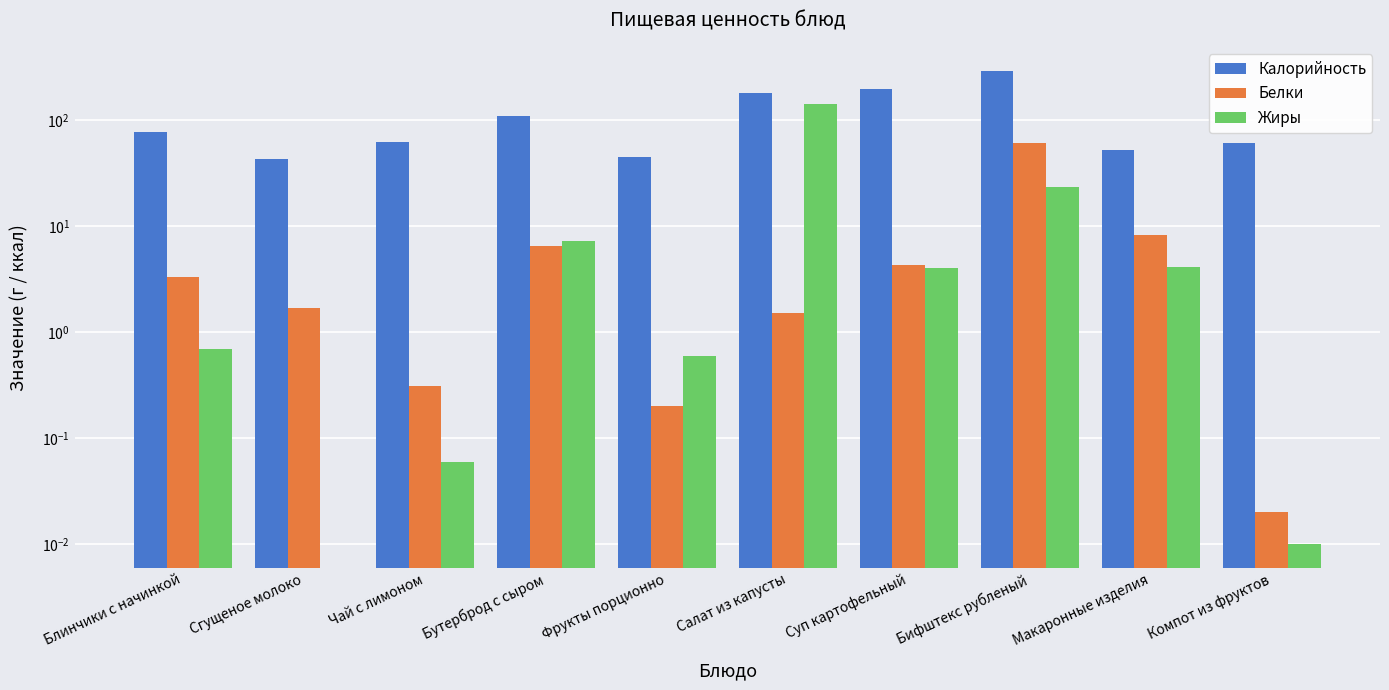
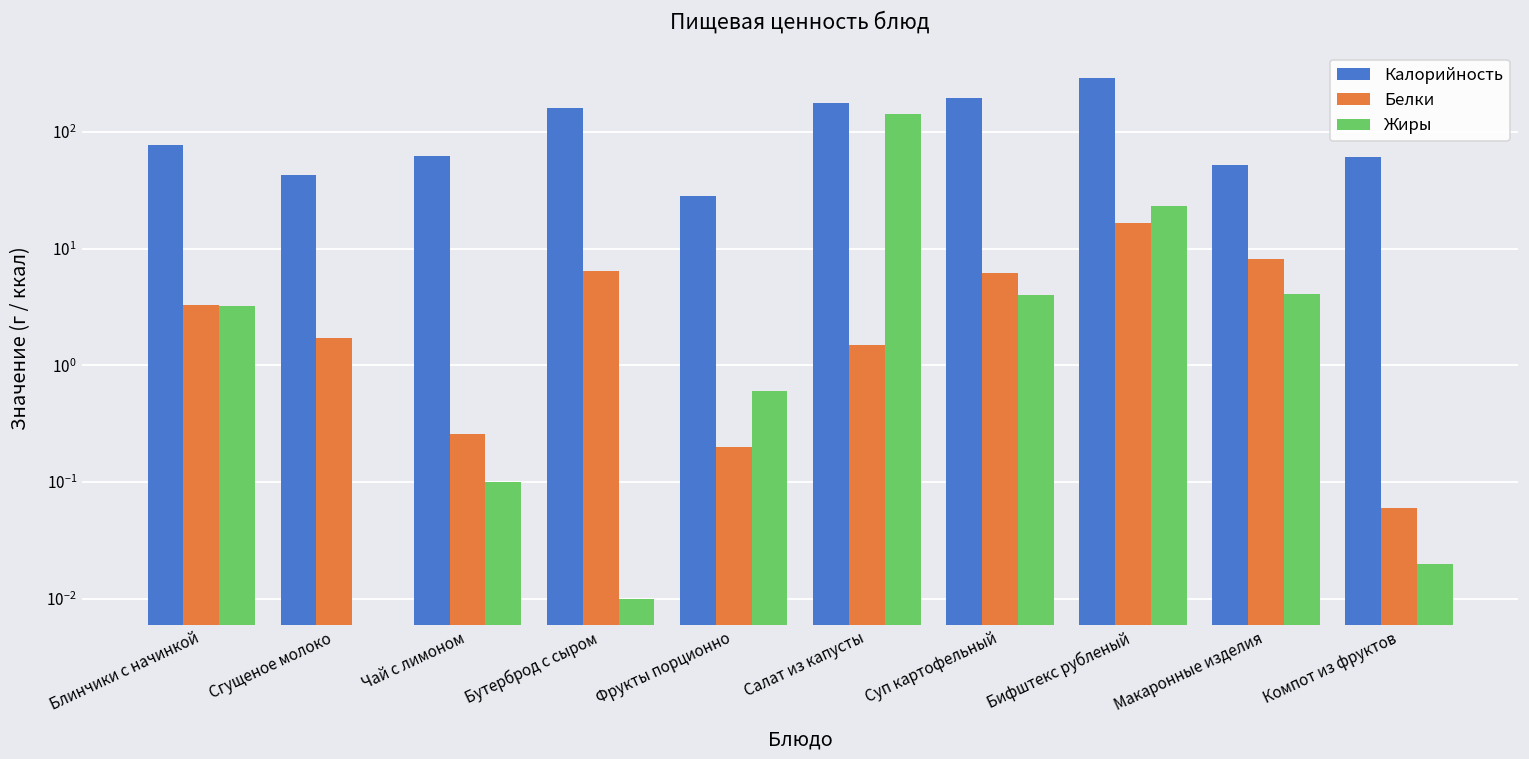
  {
    "Калорийность": {
      "Блинчики с начинкой": 80,
      "Сгущеное молоко": 43,
      "Чай с лимоном": 60,
-     "Бутерброд с сыром": 110,
-     "Фрукты порционно": 44,
+     "Бутерброд с сыром": 160,
+     "Фрукты порционно": 28,
      "Салат из капусты": 180,
      "Суп картофельный": 200,
      "Бифштекс рубленый": 290,
      "Макаронные изделия": 50,
      "Компот из фруктов": 60
    },
    "Белки": {
      "Блинчики с начинкой": 3.3,
      "Сгущеное молоко": 1.7,
-     "Чай с лимоном": 0.31,
+     "Чай с лимоном": 0.26,
      "Бутерброд с сыром": 6,
      "Фрукты порционно": 0.20,
      "Салат из капусты": 1.5,
-     "Суп картофельный": 4.3,
-     "Бифштекс рубленый": 60,
+     "Суп картофельный": 6,
+     "Бифштекс рубленый": 17,
      "Макаронные изделия": 8,
-     "Компот из фруктов": 0.02
+     "Компот из фруктов": 0.06
    },
    "Жиры": {
-     "Блинчики с начинкой": 0.7,
-     "Чай с лимоном": 0.06,
-     "Бутерброд с сыром": 7,
+     "Блинчики с начинкой": 3.2,
+     "Чай с лимоном": 0.10,
+     "Бутерброд с сыром": 0.01,
      "Фрукты порционно": 0.6,
      "Салат из капусты": 140,
      "Суп картофельный": 4.0,
      "Бифштекс рубленый": 23,
      "Макаронные изделия": 4.1,
-     "Компот из фруктов": 0.01
+     "Компот из фруктов": 0.02
    }
  }
